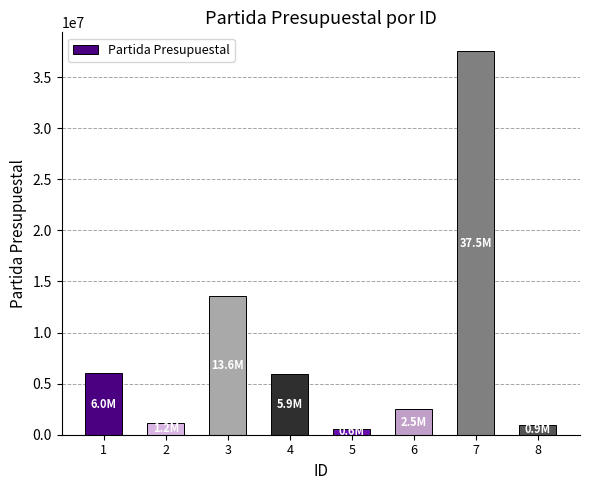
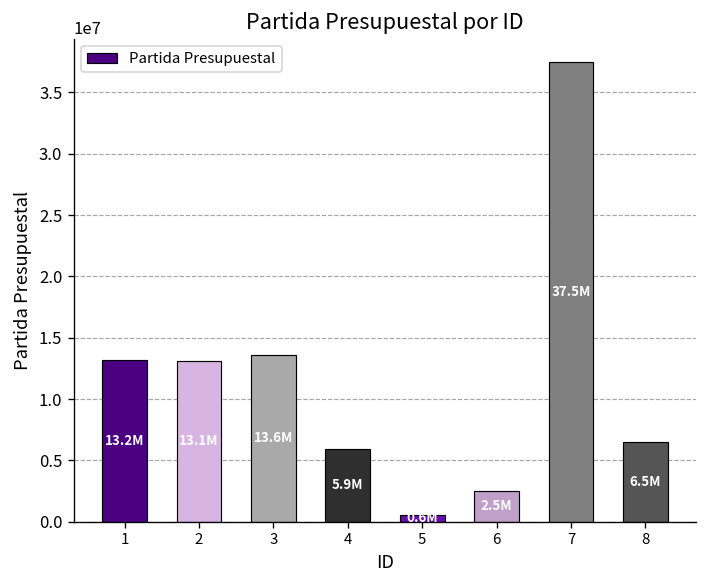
  {
-   "1": "6.0M",
-   "2": "1.2M",
+   "1": "13.2M",
+   "2": "13.1M",
    "3": "13.6M",
    "4": "5.9M",
    "6": "2.5M",
    "7": "37.5M",
-   "8": "0.9M"
+   "8": "6.5M"
  }
